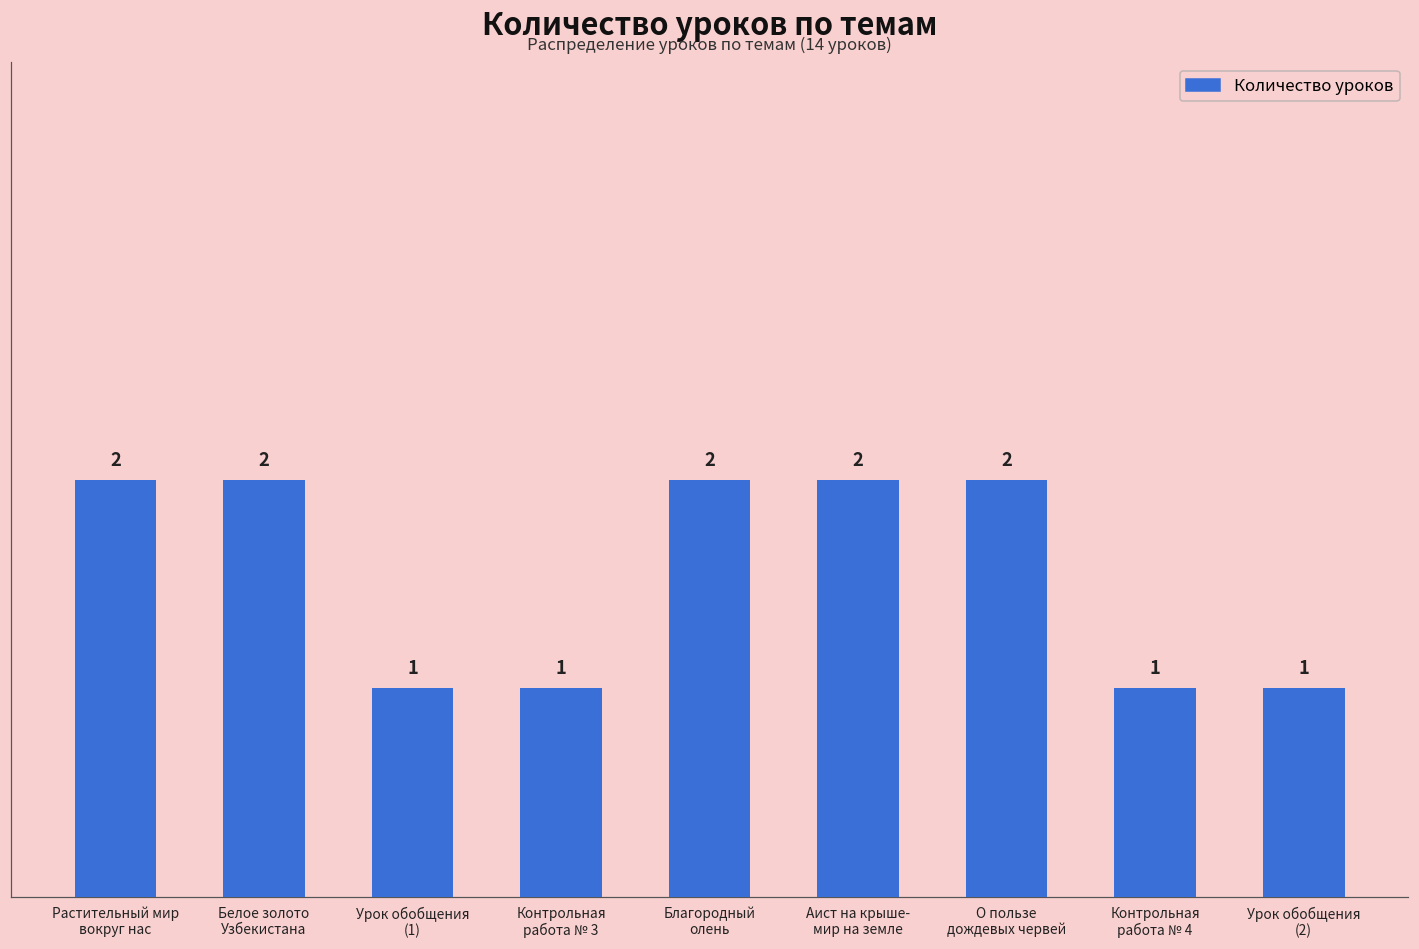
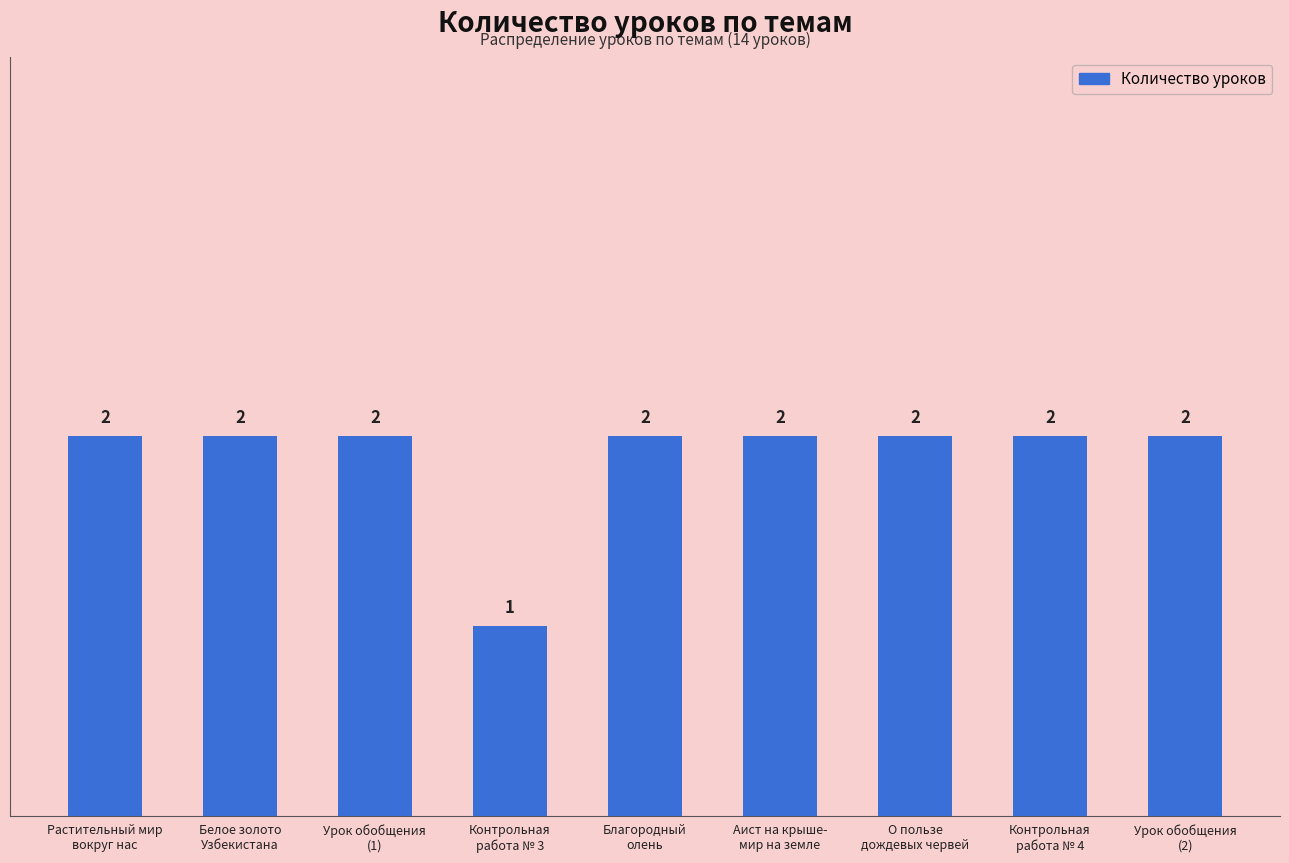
  {
    "Растительный мир вокруг нас": 2,
    "Белое золото Узбекистана": 2,
-   "Урок обобщения (1)": 1,
+   "Урок обобщения (1)": 2,
    "Контрольная работа № 3": 1,
    "Благородный олень": 2,
    "Аист на крыше- мир на земле": 2,
    "О пользе дождевых червей": 2,
-   "Контрольная работа № 4": 1,
-   "Урок обобщения (2)": 1
+   "Контрольная работа № 4": 2,
+   "Урок обобщения (2)": 2
  }
